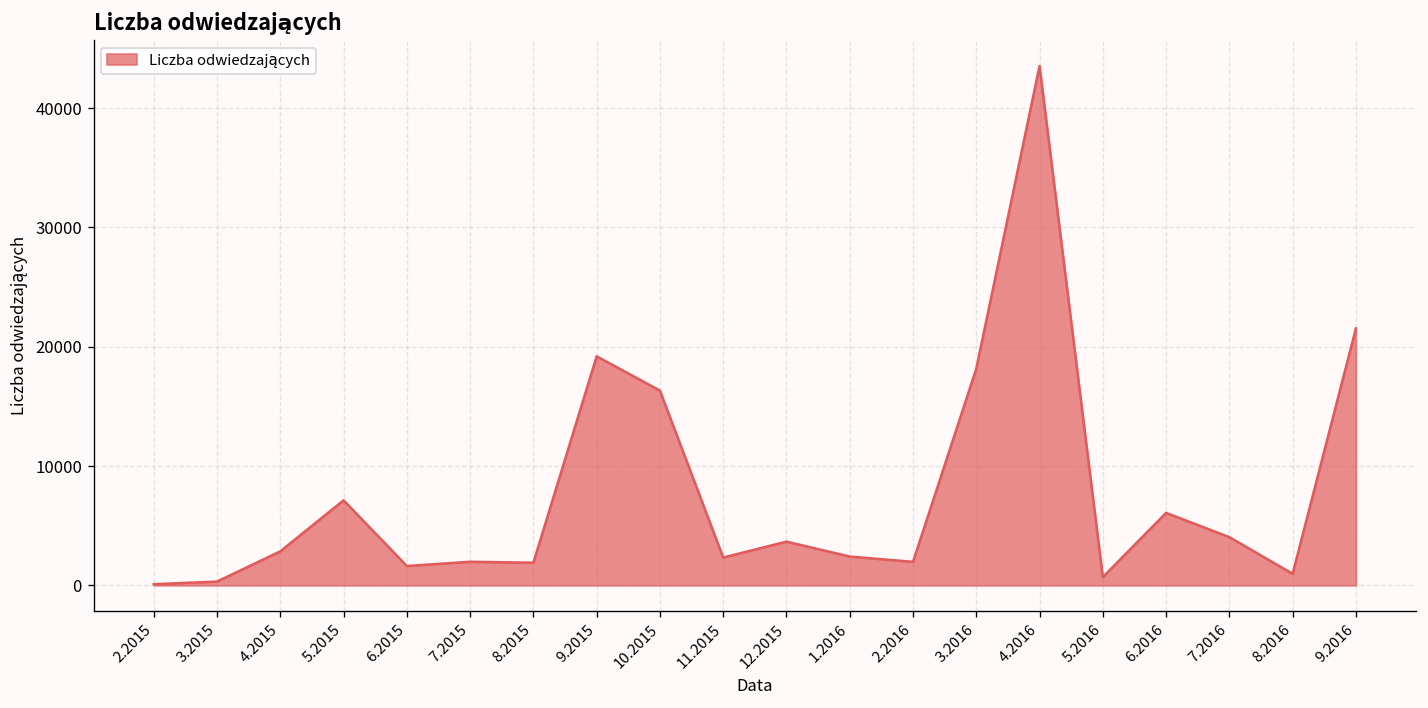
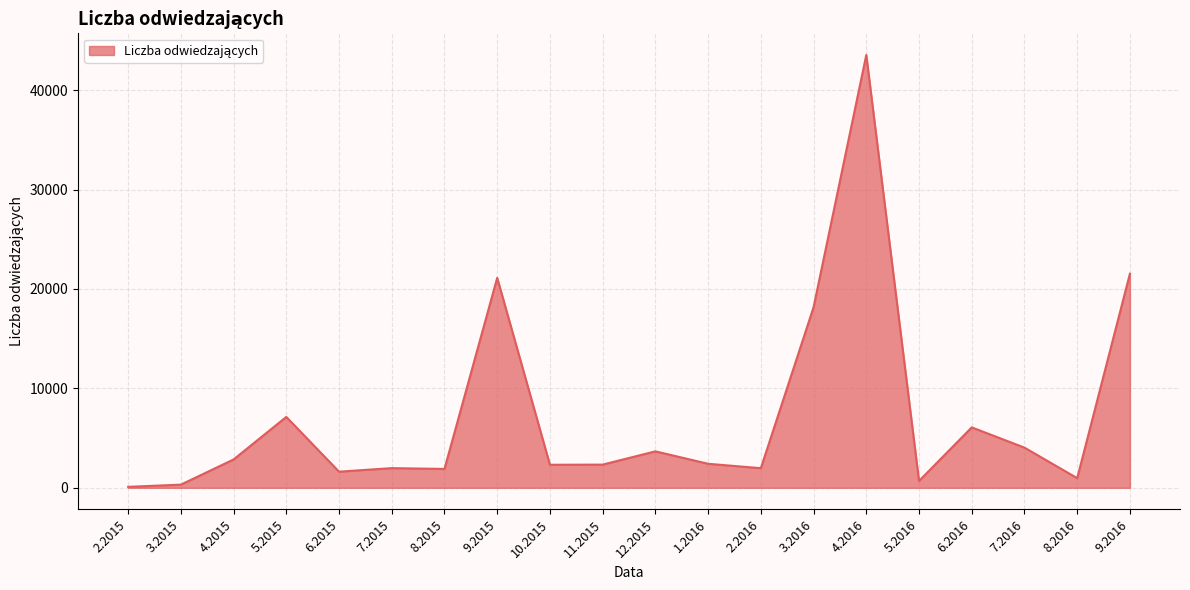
  {
    "2.2015": 0,
    "3.2015": 0,
    "4.2015": 3000,
    "5.2015": 7000,
    "6.2015": 2000,
    "7.2015": 2000,
    "8.2015": 2000,
-   "9.2015": 19000,
-   "10.2015": 16000,
+   "9.2015": 21000,
+   "10.2015": 2000,
    "11.2015": 2000,
    "12.2015": 4000,
    "1.2016": 2000,
    "2.2016": 2000,
    "3.2016": 18000,
    "4.2016": 44000,
    "5.2016": 1000,
    "6.2016": 6000,
    "7.2016": 4000,
    "8.2016": 1000,
    "9.2016": 22000
  }
